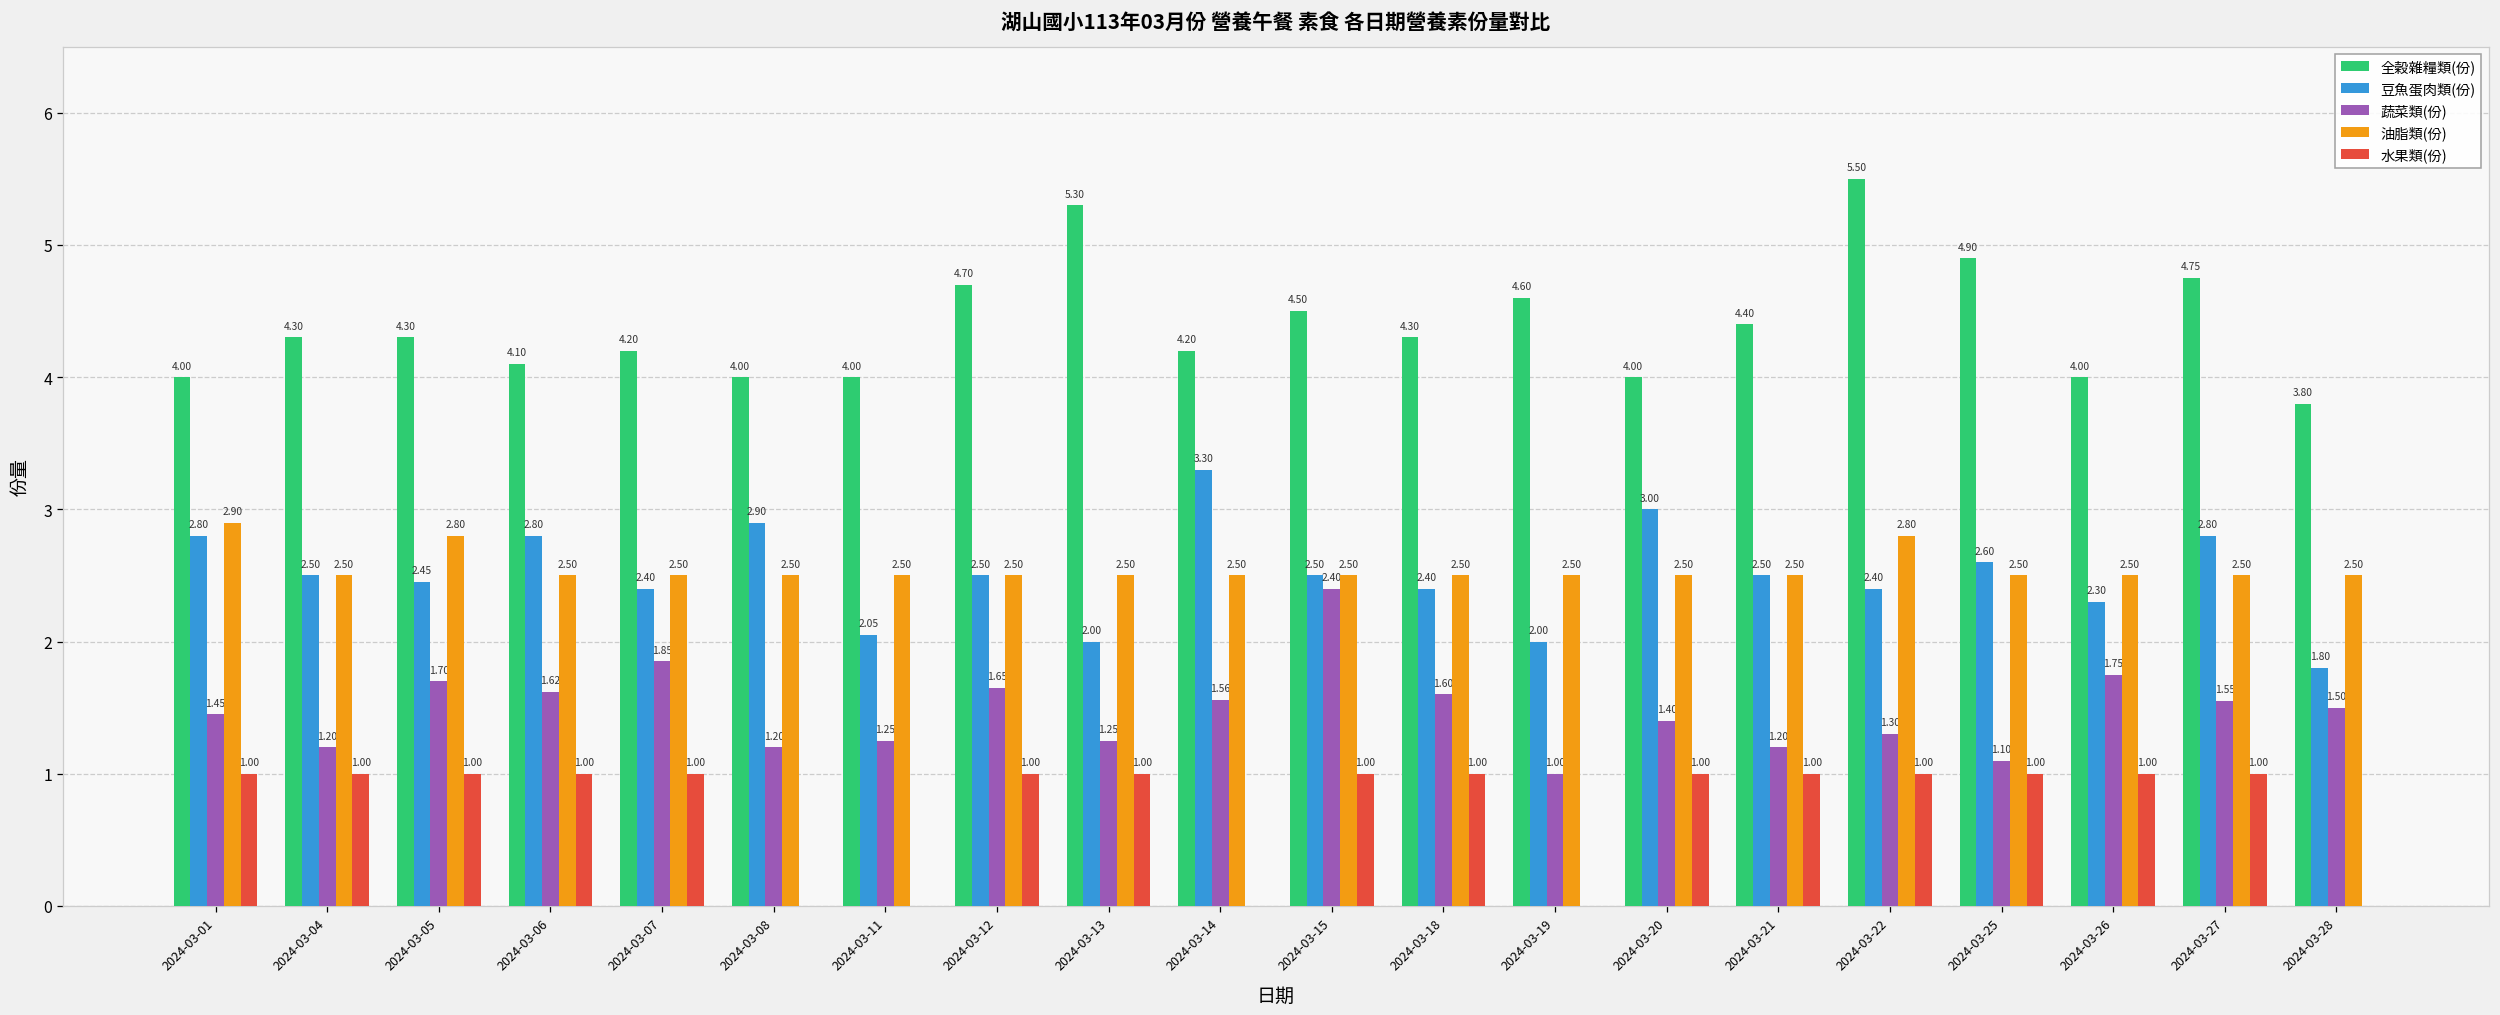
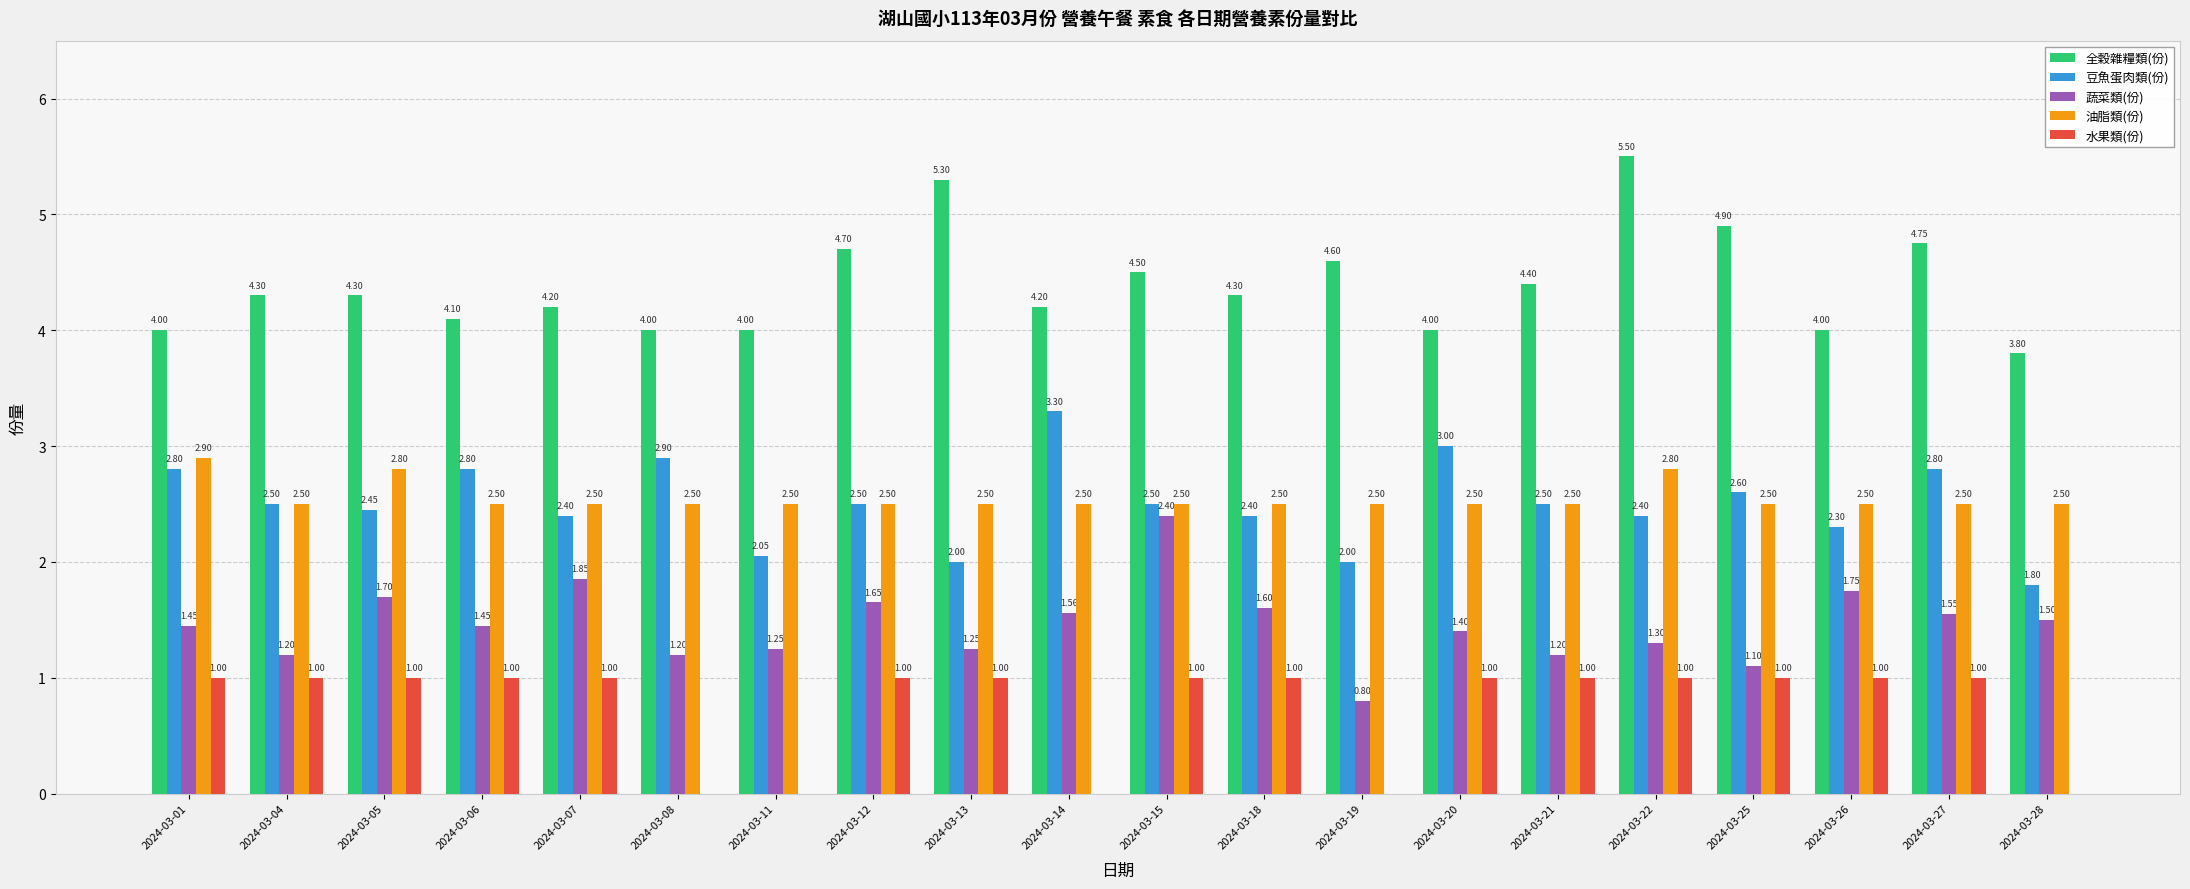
  {
    "全穀雜糧類(份)": {
      "2024-03-01": 4.00,
      "2024-03-04": 4.30,
      "2024-03-05": 4.30,
      "2024-03-06": 4.10,
      "2024-03-07": 4.20,
      "2024-03-08": 4.00,
      "2024-03-11": 4.00,
      "2024-03-12": 4.70,
      "2024-03-13": 5.30,
      "2024-03-14": 4.20,
      "2024-03-15": 4.50,
      "2024-03-18": 4.30,
      "2024-03-19": 4.60,
      "2024-03-20": 4.00,
      "2024-03-21": 4.40,
      "2024-03-22": 5.50,
      "2024-03-25": 4.90,
      "2024-03-26": 4.00,
      "2024-03-27": 4.75,
      "2024-03-28": 3.80
    },
    "豆魚蛋肉類(份)": {
      "2024-03-01": 2.80,
      "2024-03-04": 2.50,
      "2024-03-05": 2.45,
      "2024-03-06": 2.80,
      "2024-03-07": 2.40,
      "2024-03-08": 2.90,
      "2024-03-11": 2.05,
      "2024-03-12": 2.50,
      "2024-03-13": 2.00,
      "2024-03-14": 3.30,
      "2024-03-15": 2.50,
      "2024-03-18": 2.40,
      "2024-03-19": 2.00,
      "2024-03-20": 3.00,
      "2024-03-21": 2.50,
      "2024-03-22": 2.40,
      "2024-03-25": 2.60,
      "2024-03-26": 2.30,
      "2024-03-27": 2.80,
      "2024-03-28": 1.80
    },
    "蔬菜類(份)": {
      "2024-03-01": 1.45,
      "2024-03-04": 1.20,
      "2024-03-05": 1.70,
-     "2024-03-06": 1.62,
+     "2024-03-06": 1.45,
      "2024-03-07": 1.85,
      "2024-03-08": 1.20,
      "2024-03-11": 1.25,
      "2024-03-12": 1.65,
      "2024-03-13": 1.25,
      "2024-03-14": 1.56,
      "2024-03-15": 2.40,
      "2024-03-18": 1.60,
-     "2024-03-19": 1.00,
+     "2024-03-19": 0.80,
      "2024-03-20": 1.40,
      "2024-03-21": 1.20,
      "2024-03-22": 1.30,
      "2024-03-25": 1.10,
      "2024-03-26": 1.75,
      "2024-03-27": 1.55,
      "2024-03-28": 1.50
    },
    "油脂類(份)": {
      "2024-03-01": 2.90,
      "2024-03-04": 2.50,
      "2024-03-05": 2.80,
      "2024-03-06": 2.50,
      "2024-03-07": 2.50,
      "2024-03-08": 2.50,
      "2024-03-11": 2.50,
      "2024-03-12": 2.50,
      "2024-03-13": 2.50,
      "2024-03-14": 2.50,
      "2024-03-15": 2.50,
      "2024-03-18": 2.50,
      "2024-03-19": 2.50,
      "2024-03-20": 2.50,
      "2024-03-21": 2.50,
      "2024-03-22": 2.80,
      "2024-03-25": 2.50,
      "2024-03-26": 2.50,
      "2024-03-27": 2.50,
      "2024-03-28": 2.50
    },
    "水果類(份)": {
      "2024-03-01": 1.00,
      "2024-03-04": 1.00,
      "2024-03-05": 1.00,
      "2024-03-06": 1.00,
      "2024-03-07": 1.00,
      "2024-03-12": 1.00,
      "2024-03-13": 1.00,
      "2024-03-15": 1.00,
      "2024-03-18": 1.00,
      "2024-03-20": 1.00,
      "2024-03-21": 1.00,
      "2024-03-22": 1.00,
      "2024-03-25": 1.00,
      "2024-03-26": 1.00,
      "2024-03-27": 1.00
    }
  }
